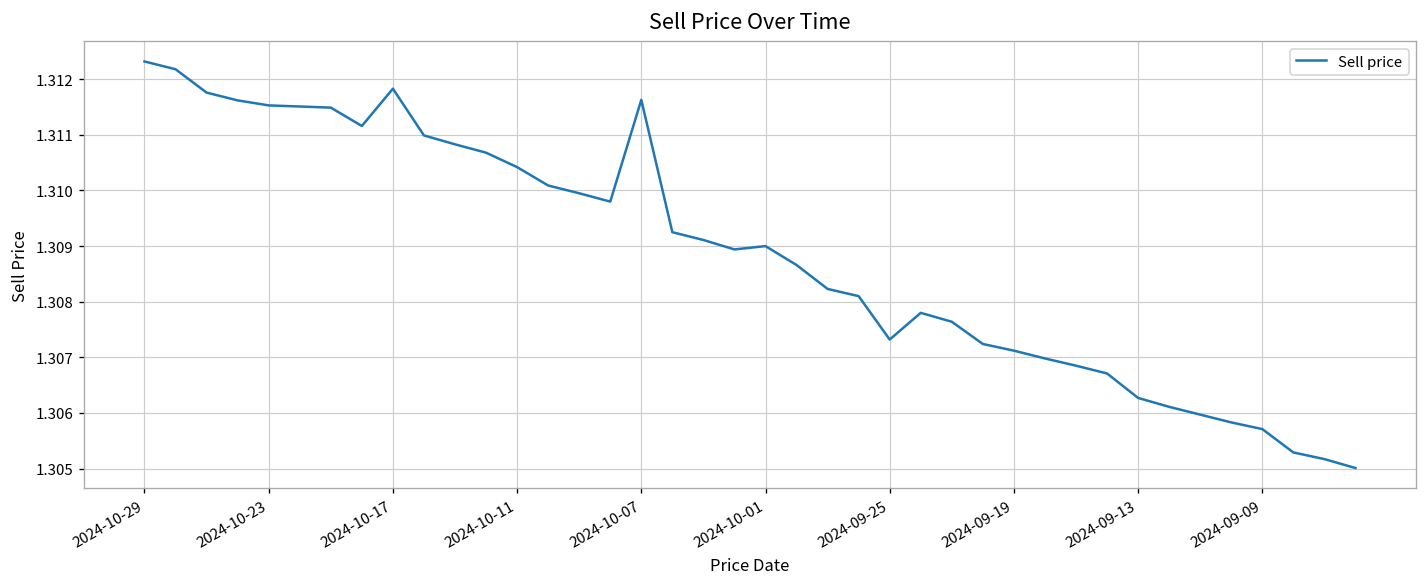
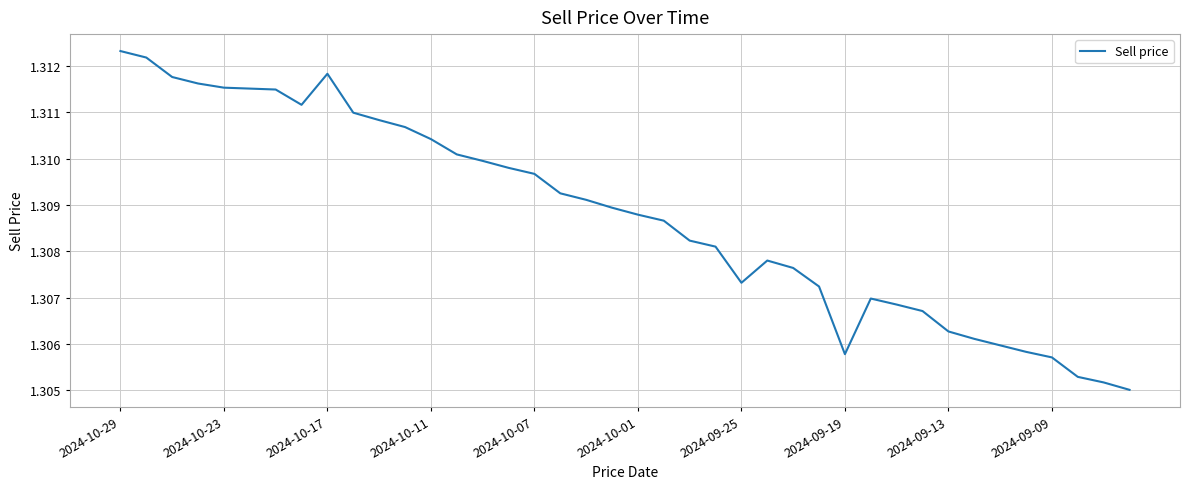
  {
    "2024-10-29": 1.3123,
    "2024-10-23": 1.3115,
    "2024-10-17": 1.3118,
    "2024-10-11": 1.3104,
-   "2024-10-07": 1.3116,
-   "2024-10-01": 1.3090,
+   "2024-10-07": 1.3097,
+   "2024-10-01": 1.3088,
    "2024-09-25": 1.3073,
-   "2024-09-19": 1.3071,
+   "2024-09-19": 1.3058,
    "2024-09-13": 1.3063,
    "2024-09-09": 1.3057
  }
